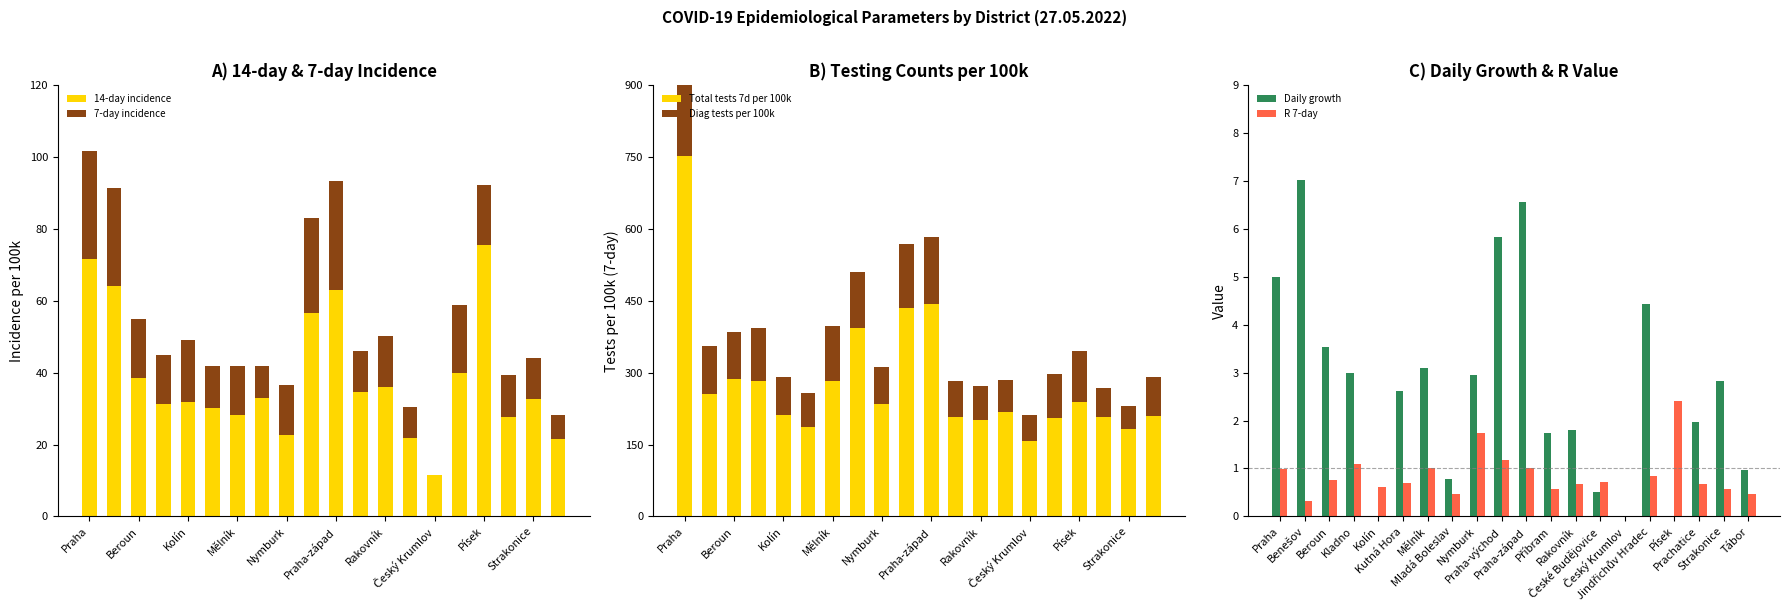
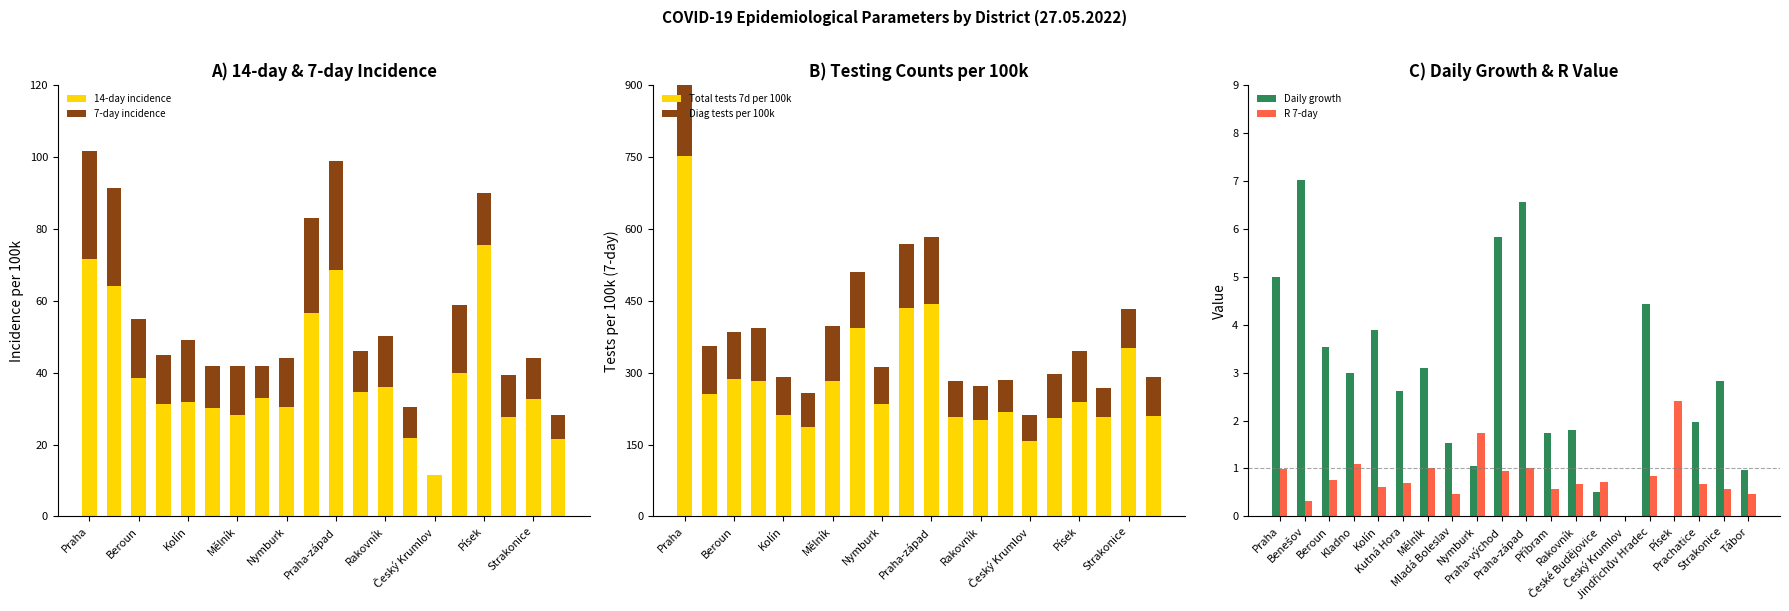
  {
    "A) 14-day & 7-day Incidence": {
      "14-day incidence": {
        "Praha": 72,
        "Beroun": 38,
        "Kolín": 32,
        "Mělník": 28,
-       "Nymburk": 23,
-       "Praha-západ": 63,
+       "Nymburk": 30,
+       "Praha-západ": 69,
        "Rakovník": 36,
        "Český Krumlov": 11,
        "Písek": 75,
        "Strakonice": 33
      },
      "7-day incidence": {
        "Praha": 30,
        "Beroun": 17,
        "Kolín": 17,
        "Mělník": 14,
        "Nymburk": 14,
        "Praha-západ": 30,
        "Rakovník": 14,
        "Český Krumlov": 0,
-       "Písek": 17,
+       "Písek": 14,
        "Strakonice": 11
      }
    },
    "B) Testing Counts per 100k": {
      "Total tests 7d per 100k": {
        "Praha": 750,
        "Beroun": 290,
        "Kolín": 210,
        "Mělník": 280,
        "Nymburk": 230,
        "Praha-západ": 440,
        "Rakovník": 200,
        "Český Krumlov": 160,
        "Písek": 240,
-       "Strakonice": 180
+       "Strakonice": 350
      },
      "Diag tests per 100k": {
        "Beroun": 100,
        "Kolín": 80,
        "Mělník": 120,
        "Nymburk": 80,
        "Praha-západ": 140,
        "Rakovník": 70,
        "Český Krumlov": 60,
        "Písek": 110,
-       "Strakonice": 50
+       "Strakonice": 80
      }
    },
    "C) Daily Growth & R Value": {
      "Daily growth": {
        "Praha": 5.0,
        "Benešov": 7.0,
        "Beroun": 3.5,
        "Kladno": 3.0,
-       "Kolín": 0.0,
+       "Kolín": 3.9,
        "Kutná Hora": 2.6,
        "Mělník": 3.1,
-       "Mladá Boleslav": 0.8,
-       "Nymburk": 3.0,
+       "Mladá Boleslav": 1.5,
+       "Nymburk": 1.0,
        "Praha-východ": 5.8,
        "Praha-západ": 6.6,
        "Příbram": 1.7,
        "Rakovník": 1.8,
        "České Budějovice": 0.5,
        "Český Krumlov": 0.0,
        "Jindřichův Hradec": 4.4,
        "Písek": 0.0,
        "Prachatice": 2.0,
        "Strakonice": 2.8,
        "Tábor": 1.0
      },
      "R 7-day": {
        "Praha": 1.0,
        "Benešov": 0.3,
        "Beroun": 0.8,
        "Kladno": 1.1,
        "Kolín": 0.6,
        "Kutná Hora": 0.7,
        "Mělník": 1.0,
        "Mladá Boleslav": 0.5,
        "Nymburk": 1.8,
-       "Praha-východ": 1.2,
+       "Praha-východ": 0.9,
        "Praha-západ": 1.0,
        "Příbram": 0.6,
        "Rakovník": 0.7,
        "České Budějovice": 0.7,
        "Český Krumlov": 0.0,
        "Jindřichův Hradec": 0.9,
        "Písek": 2.4,
        "Prachatice": 0.7,
        "Strakonice": 0.6,
        "Tábor": 0.5
      }
    }
  }
